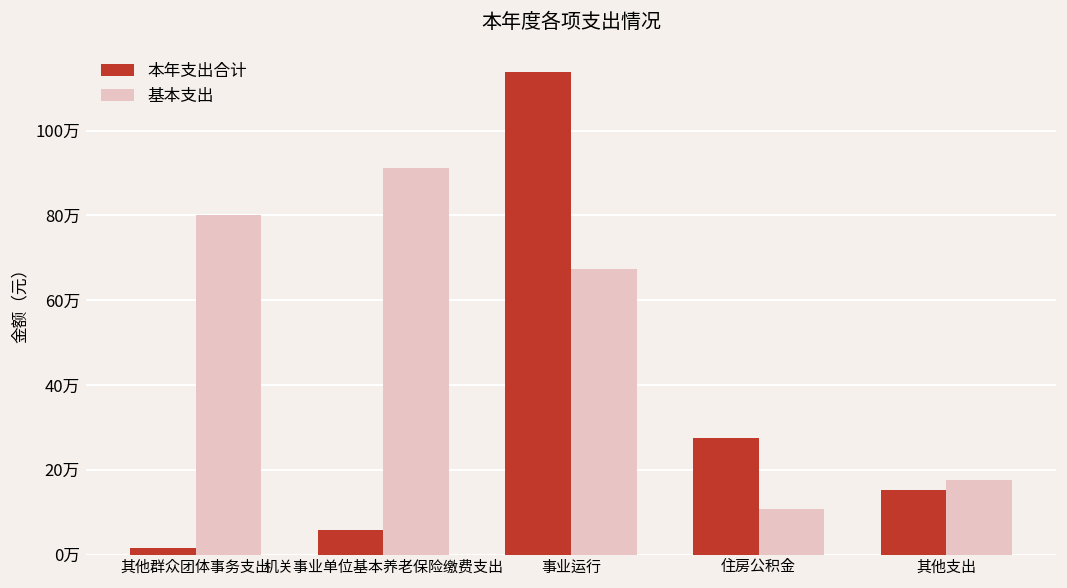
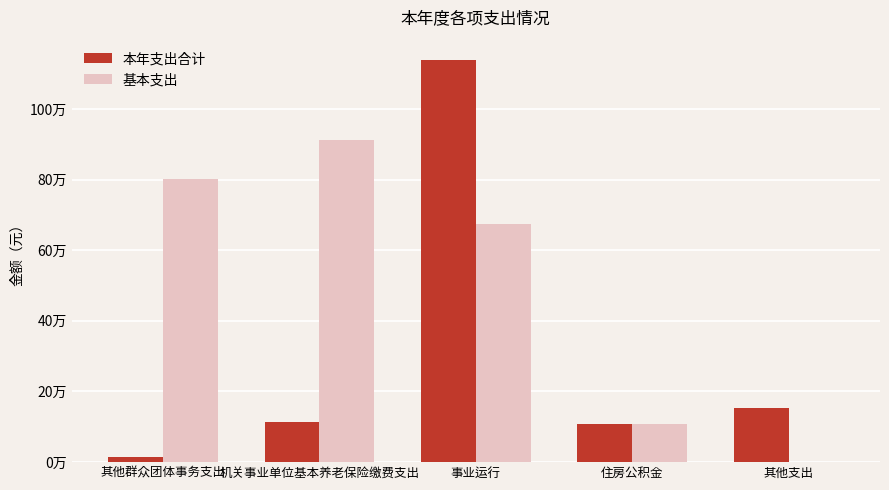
  {
    "本年支出合计": {
      "其他群众团体事务支出": "2万",
-     "机关事业单位基本养老保险缴费支出": "6万",
+     "机关事业单位基本养老保险缴费支出": "11万",
      "事业运行": "114万",
-     "住房公积金": "28万",
+     "住房公积金": "11万",
      "其他支出": "15万"
    },
    "基本支出": {
      "其他群众团体事务支出": "80万",
      "机关事业单位基本养老保险缴费支出": "91万",
      "事业运行": "67万",
      "住房公积金": "11万",
-     "其他支出": "18万"
+     "其他支出": "0万"
    }
  }
